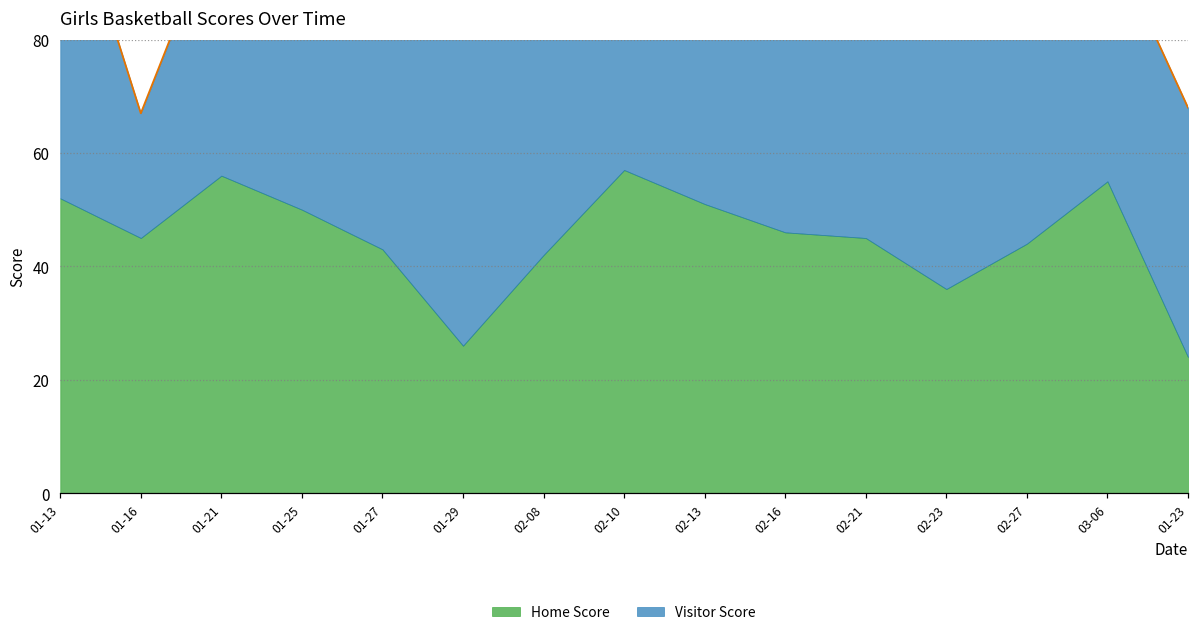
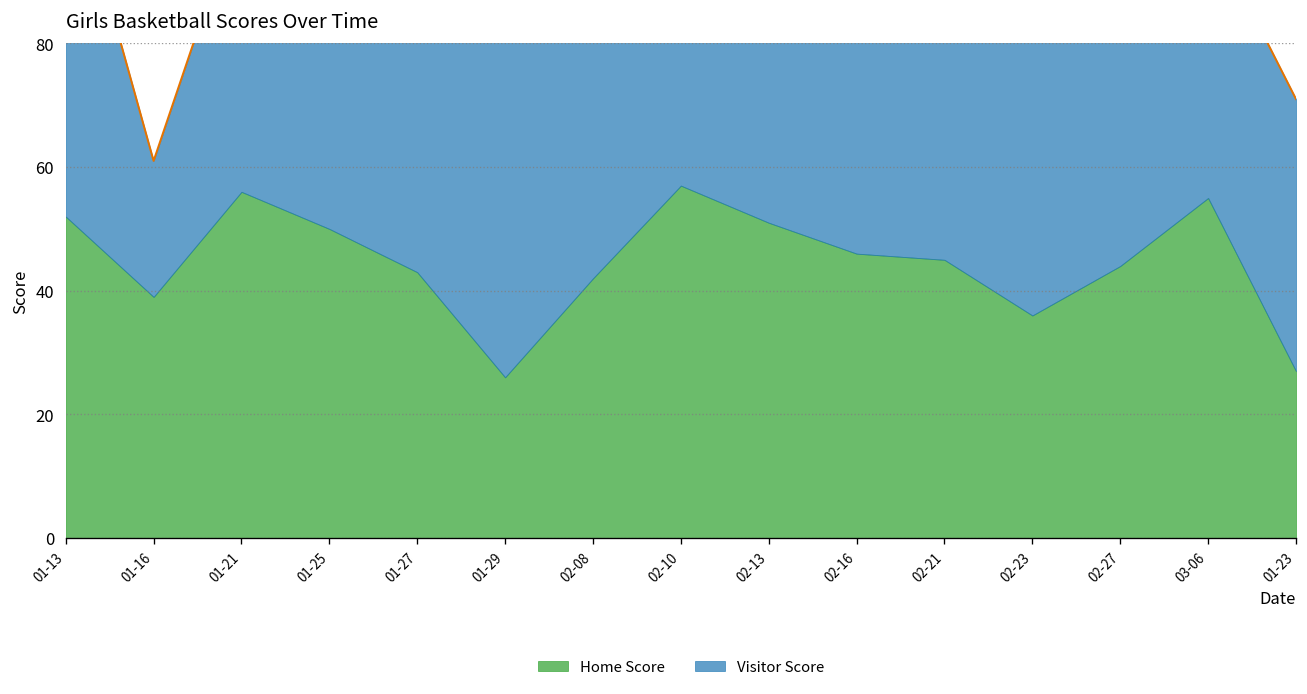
  {
    "Home Score": {
      "01-13": 52,
-     "01-16": 45,
+     "01-16": 39,
      "01-21": 56,
      "01-25": 50,
      "01-27": 43,
      "01-29": 26,
      "02-08": 42,
      "02-10": 57,
      "02-13": 51,
      "02-16": 46,
      "02-21": 45,
      "02-23": 36,
      "02-27": 44,
      "03-06": 55,
-     "01-23": 24
+     "01-23": 27
    },
    "Visitor Score": {
      "01-16": 22,
      "01-23": 44
    }
  }
